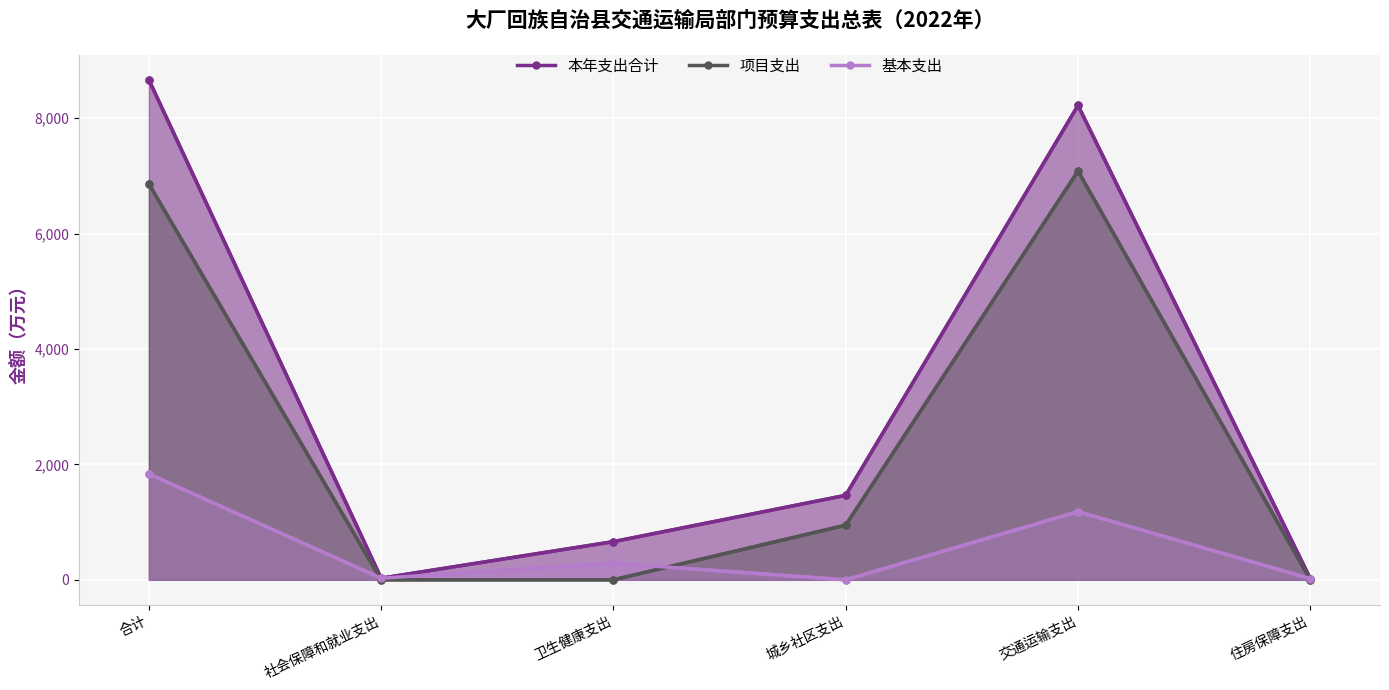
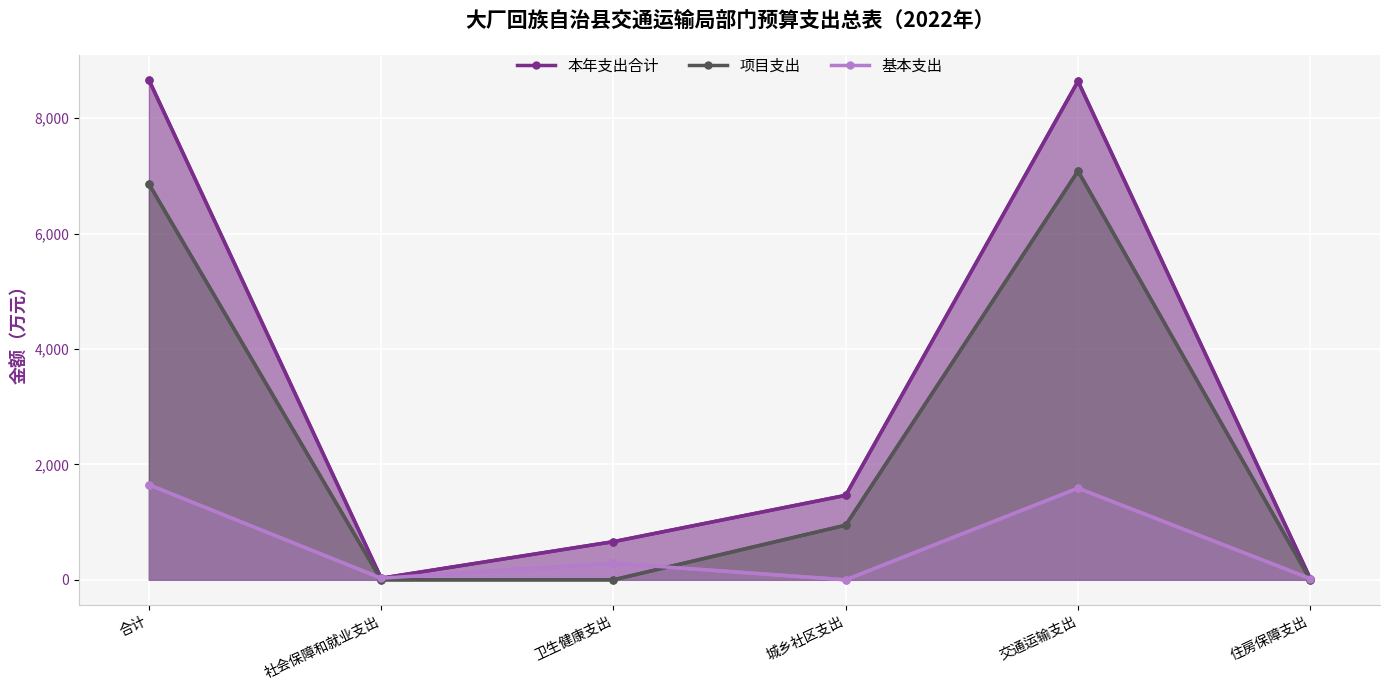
  {
    "本年支出合计": {
      "合计": "8,700",
      "卫生健康支出": "700",
      "城乡社区支出": "1,500",
-     "交通运输支出": "8,200"
+     "交通运输支出": "8,600"
    },
    "项目支出": {
      "合计": "6,900",
      "卫生健康支出": "0",
      "城乡社区支出": "900",
      "交通运输支出": "7,100"
    },
    "基本支出": {
-     "合计": "1,800",
+     "合计": "1,600",
      "卫生健康支出": "300",
      "城乡社区支出": "0",
-     "交通运输支出": "1,200"
+     "交通运输支出": "1,600"
    }
  }
